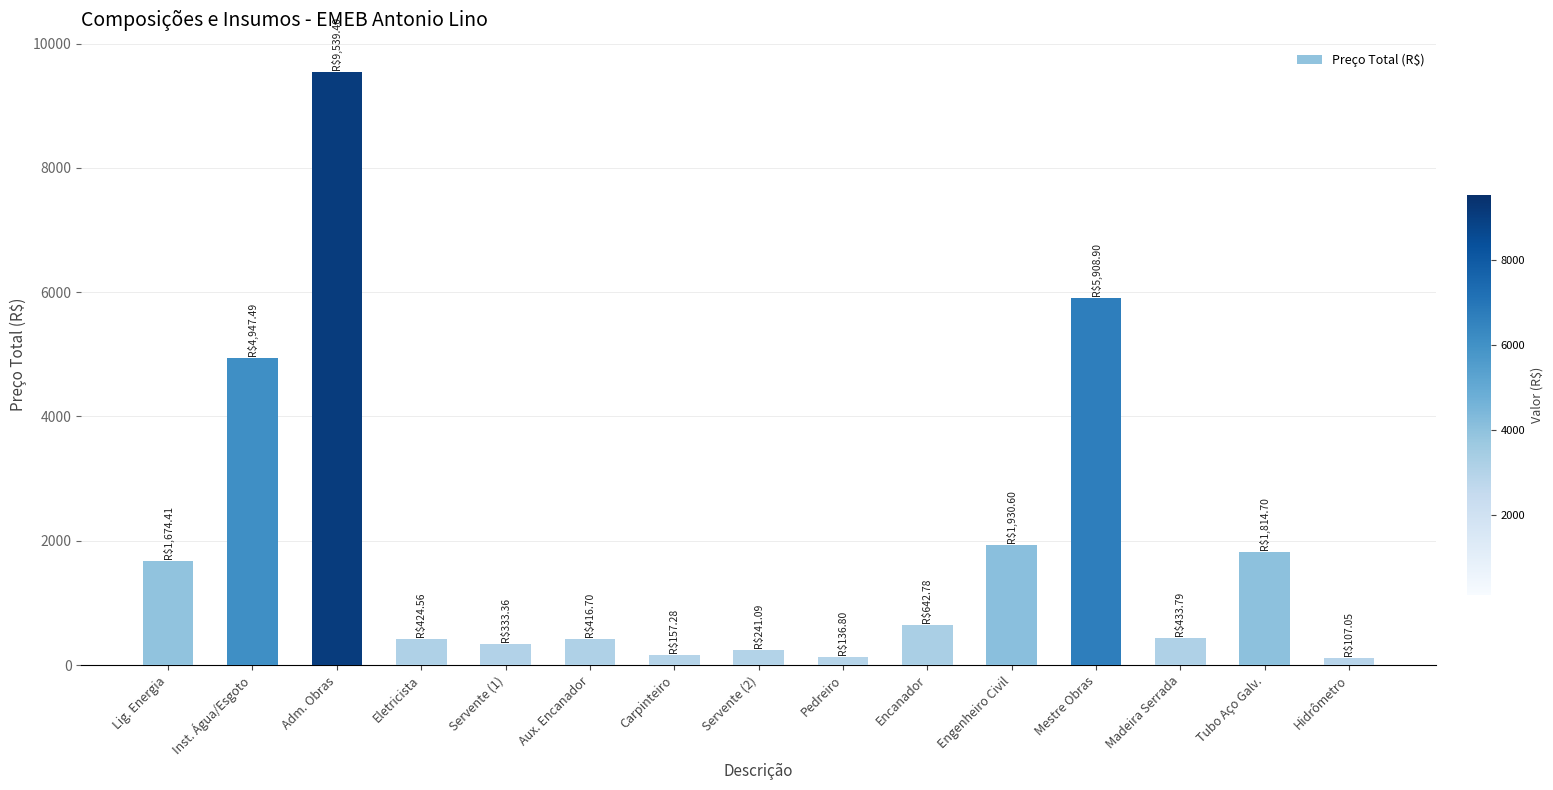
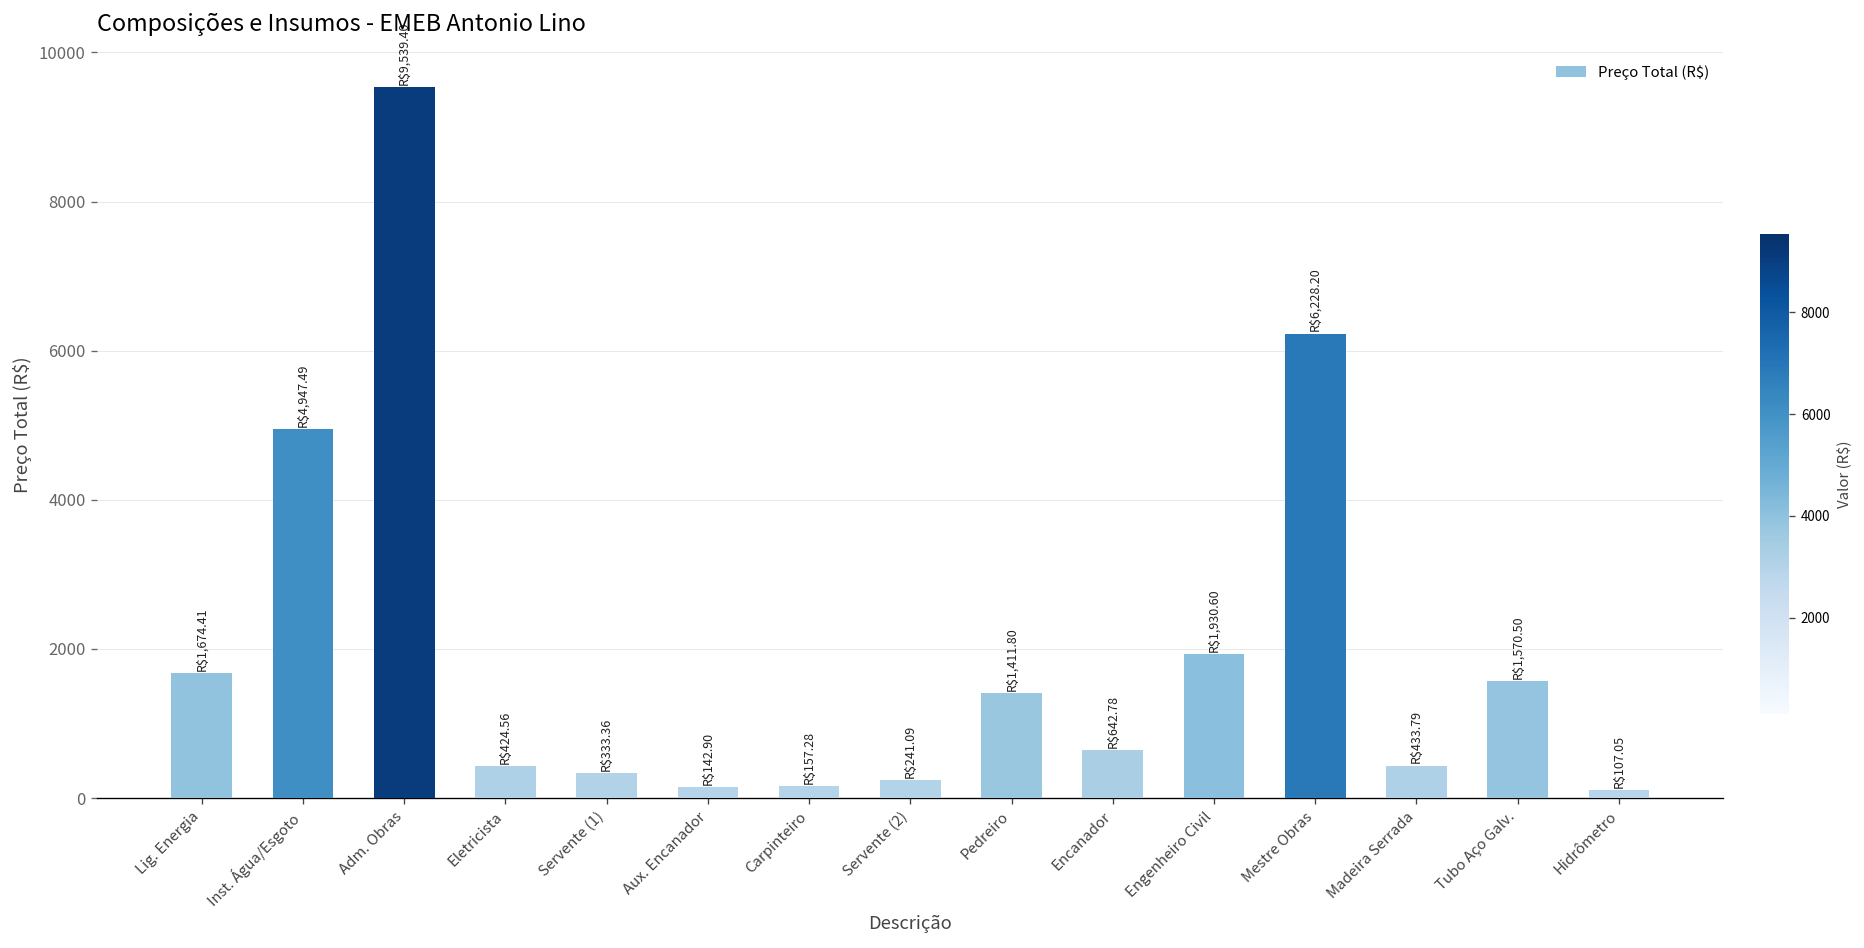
  {
    "Lig. Energia": "$1,674.41",
    "Inst. Água/Esgoto": "$4,947.49",
    "Adm. Obras": "$9,539.40",
    "Eletricista": "$424.56",
    "Servente (1)": "$333.36",
-   "Aux. Encanador": "$416.70",
+   "Aux. Encanador": "$142.90",
    "Carpinteiro": "$157.28",
    "Servente (2)": "$241.09",
-   "Pedreiro": "$136.80",
+   "Pedreiro": "$1,411.80",
    "Encanador": "$642.78",
    "Engenheiro Civil": "$1,930.60",
-   "Mestre Obras": "$5,908.90",
+   "Mestre Obras": "$6,228.20",
    "Madeira Serrada": "$433.79",
-   "Tubo Aço Galv.": "$1,814.70",
+   "Tubo Aço Galv.": "$1,570.50",
    "Hidrômetro": "$107.05"
  }
